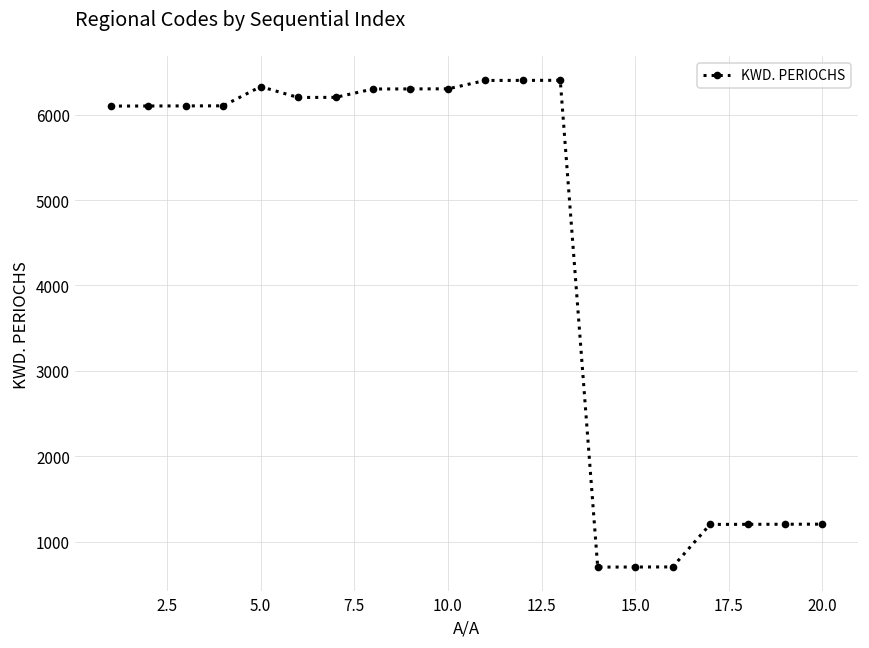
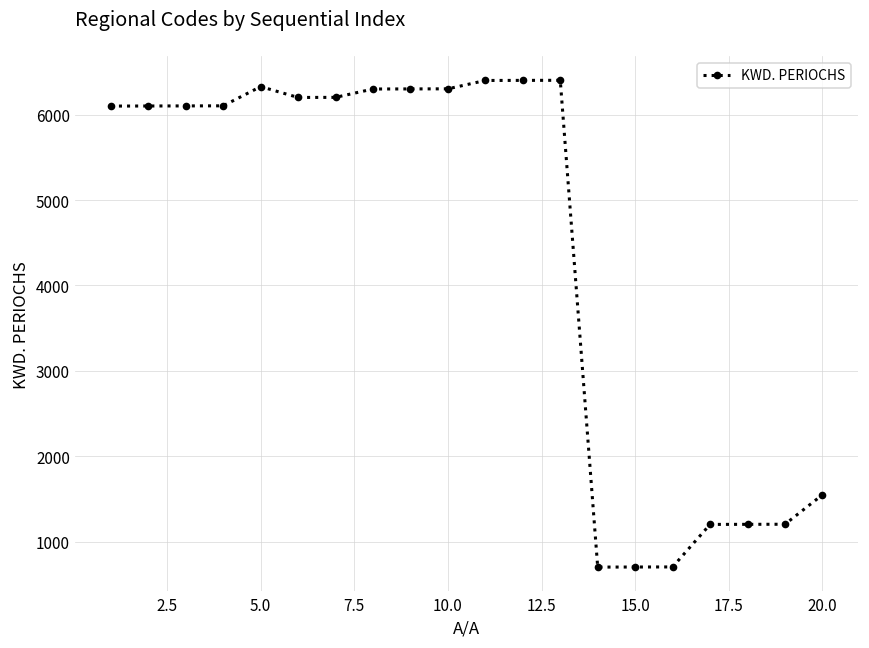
  {
    "5.0": 6300,
    "10.0": 6300,
    "15.0": 700,
-   "20.0": 1200
+   "20.0": 1500
  }
